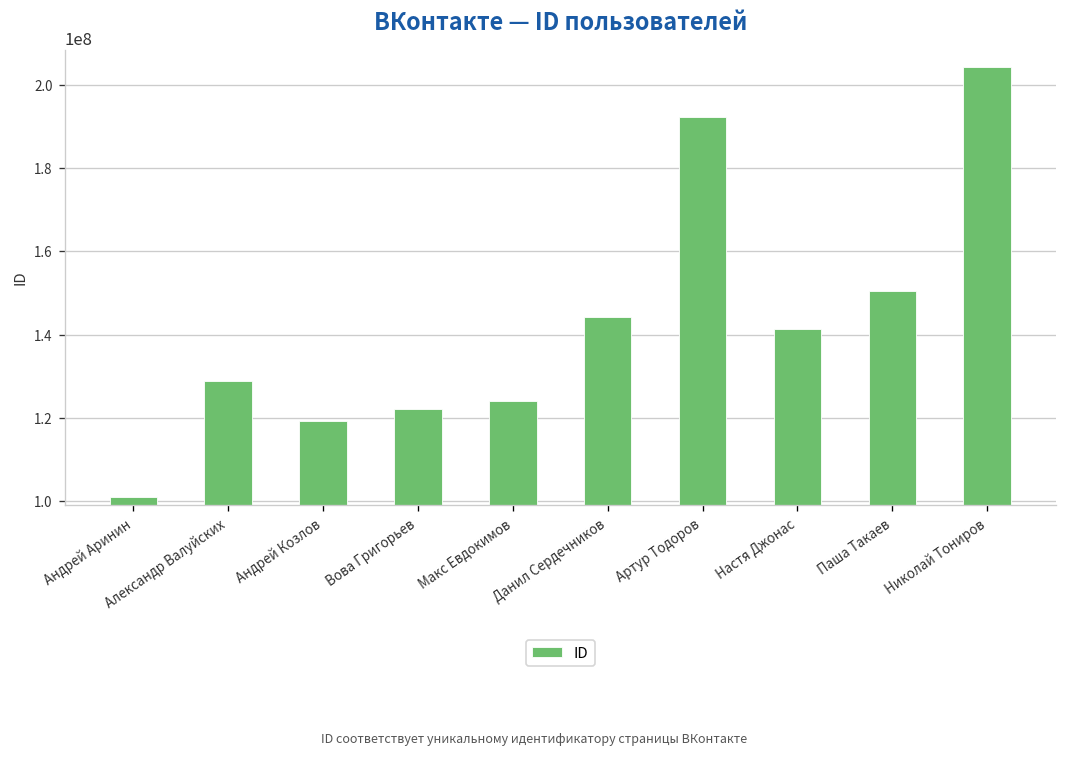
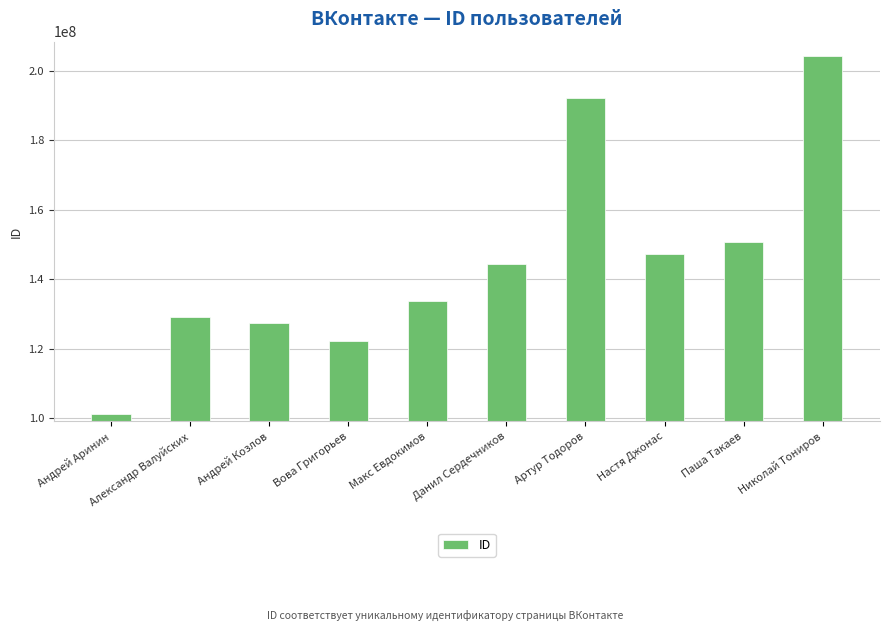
  {
    "Андрей Аринин": 101000000,
    "Александр Валуйских": 129000000,
-   "Андрей Козлов": 119000000,
+   "Андрей Козлов": 127000000,
    "Вова Григорьев": 122000000,
-   "Макс Евдокимов": 124000000,
+   "Макс Евдокимов": 134000000,
    "Данил Сердечников": 144000000,
    "Артур Тодоров": 192000000,
-   "Настя Джонас": 141000000,
+   "Настя Джонас": 147000000,
    "Паша Такаев": 151000000,
    "Николай Тониров": 204000000
  }
